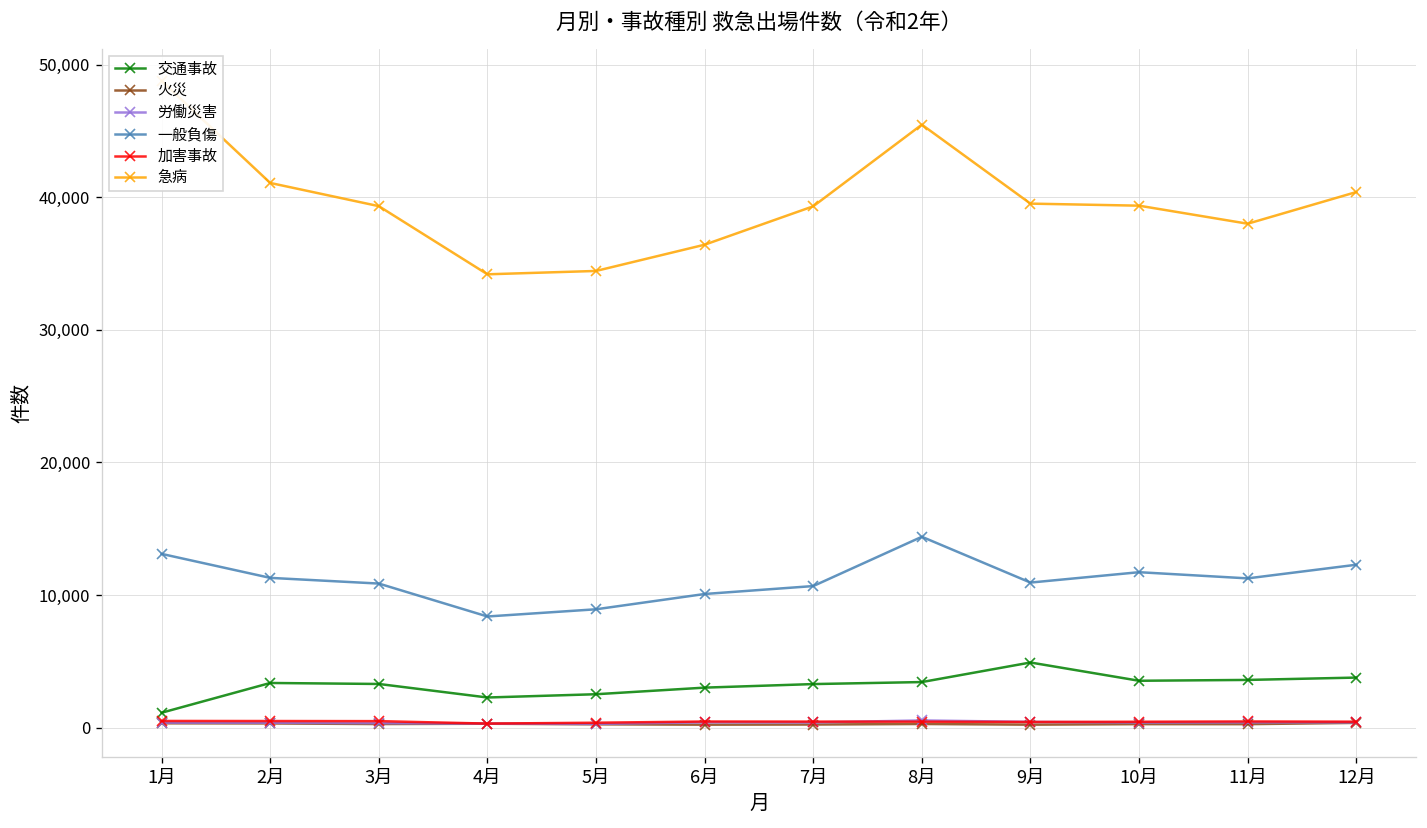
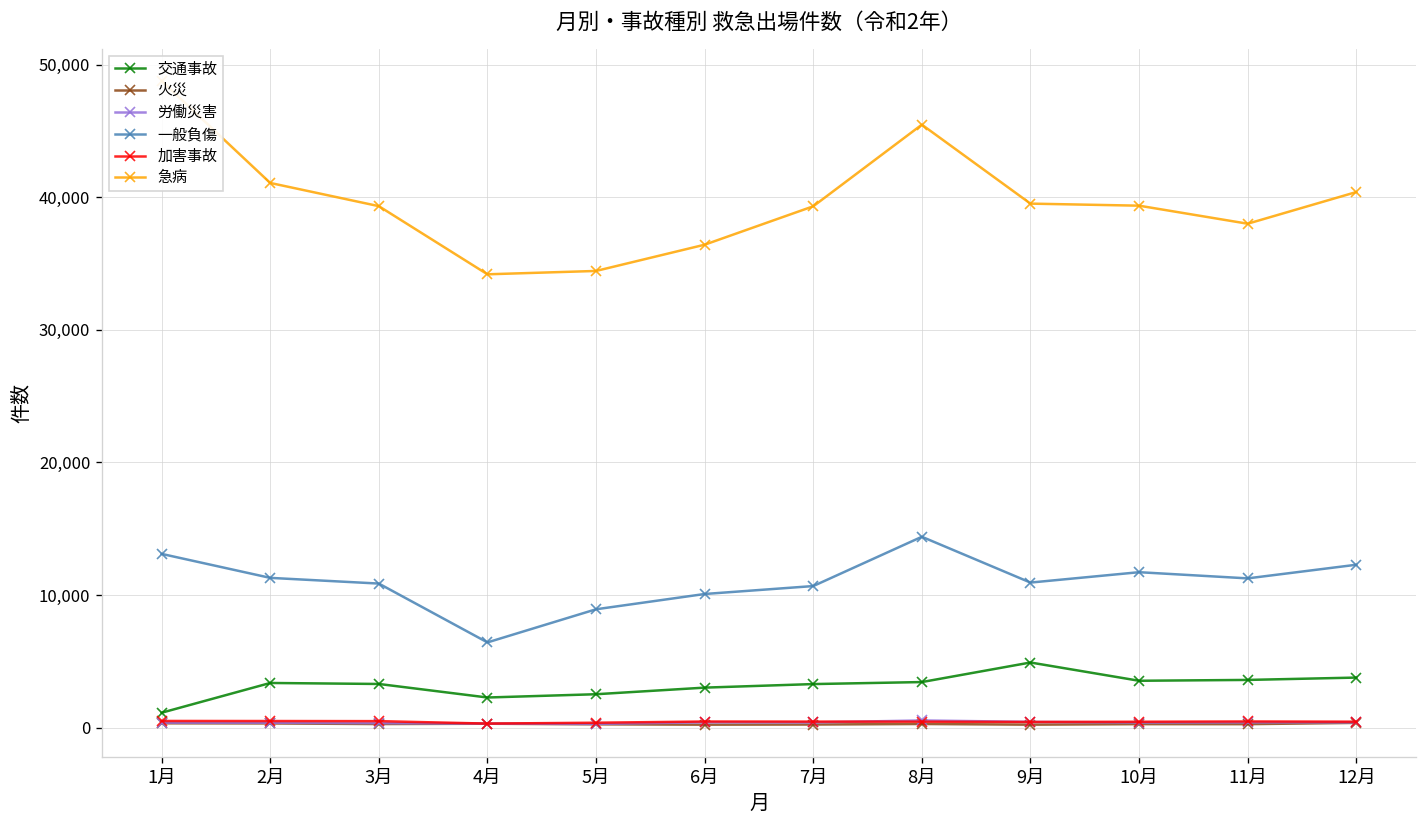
  {
    "交通事故": {
      "1月": "1,100",
      "2月": "3,400",
      "3月": "3,300",
      "4月": "2,300",
      "5月": "2,500",
      "6月": "3,000",
      "7月": "3,300",
      "8月": "3,400",
      "9月": "4,900",
      "10月": "3,500",
      "11月": "3,600",
      "12月": "3,800"
    },
    "一般負傷": {
      "1月": "13,100",
      "2月": "11,300",
      "3月": "10,900",
-     "4月": "8,400",
+     "4月": "6,400",
      "5月": "8,900",
      "6月": "10,100",
      "7月": "10,700",
      "8月": "14,400",
      "9月": "10,900",
      "10月": "11,700",
      "11月": "11,300",
      "12月": "12,300"
    },
    "急病": {
      "2月": "41,100",
      "3月": "39,300",
      "4月": "34,200",
      "5月": "34,500",
      "6月": "36,400",
      "7月": "39,300",
      "8月": "45,500",
      "9月": "39,500",
      "10月": "39,400",
      "11月": "38,000",
      "12月": "40,400"
    }
  }
